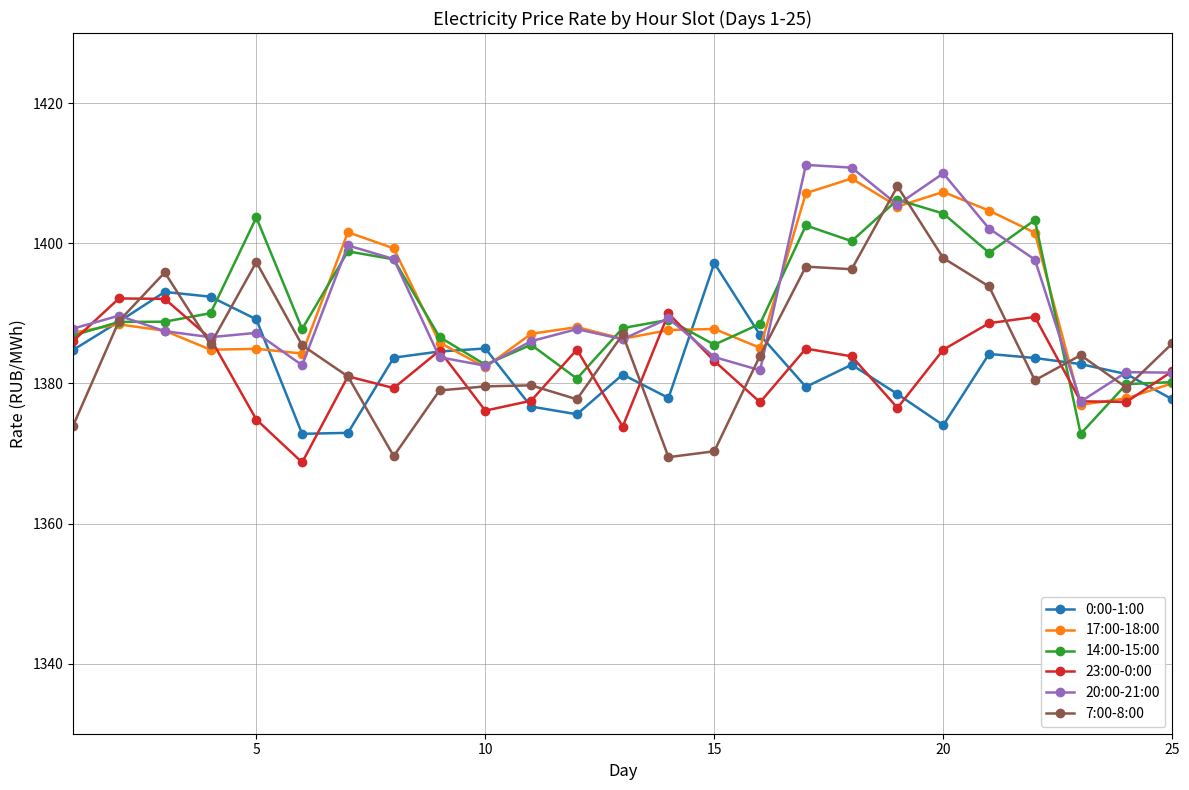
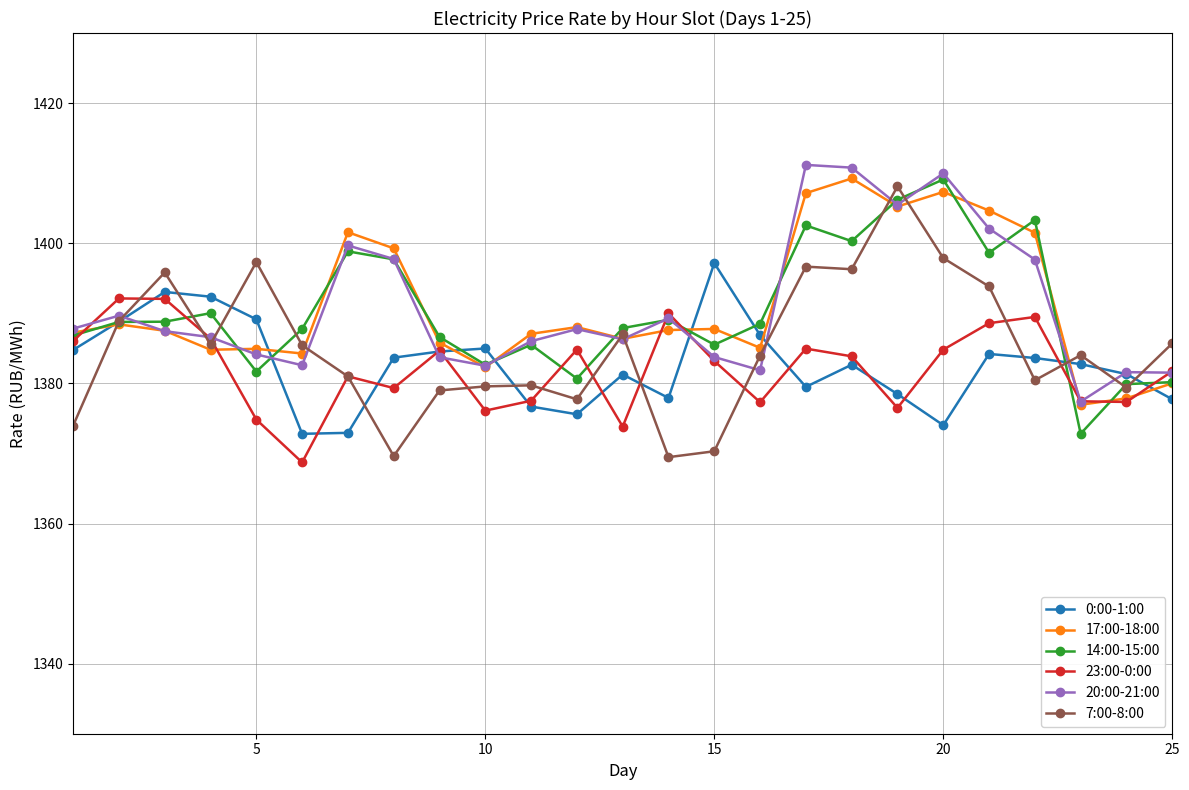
  {
    "0:00-1:00": {
      "5": 1389,
      "10": 1385,
      "15": 1397,
      "20": 1374,
      "25": 1378
    },
    "17:00-18:00": {
      "5": 1385,
      "15": 1388,
      "20": 1407
    },
    "14:00-15:00": {
-     "5": 1404,
+     "5": 1382,
      "15": 1386,
-     "20": 1404
+     "20": 1409
    },
    "23:00-0:00": {
      "5": 1375,
      "10": 1376,
      "15": 1383,
      "20": 1385
    },
    "20:00-21:00": {
-     "5": 1387,
+     "5": 1384,
      "15": 1384,
      "20": 1410
    },
    "7:00-8:00": {
      "5": 1397,
      "10": 1380,
      "15": 1370,
      "20": 1398,
      "25": 1386
    }
  }
